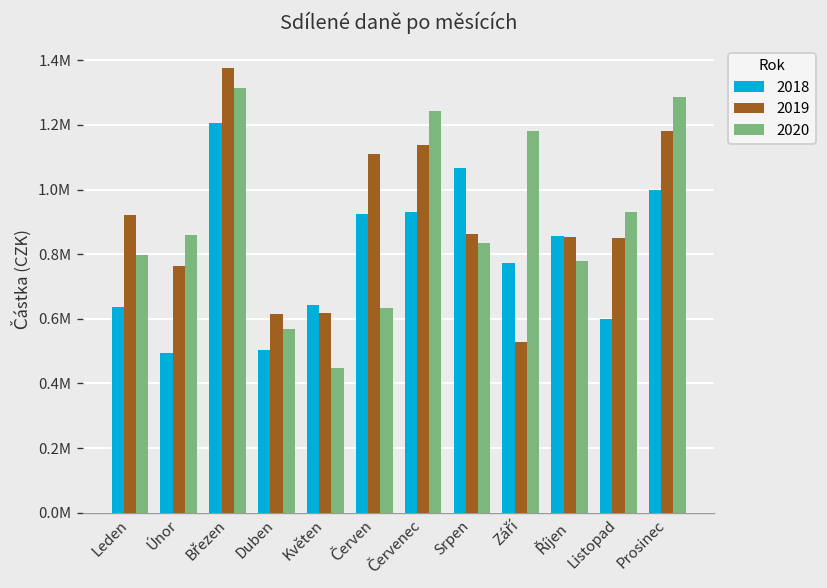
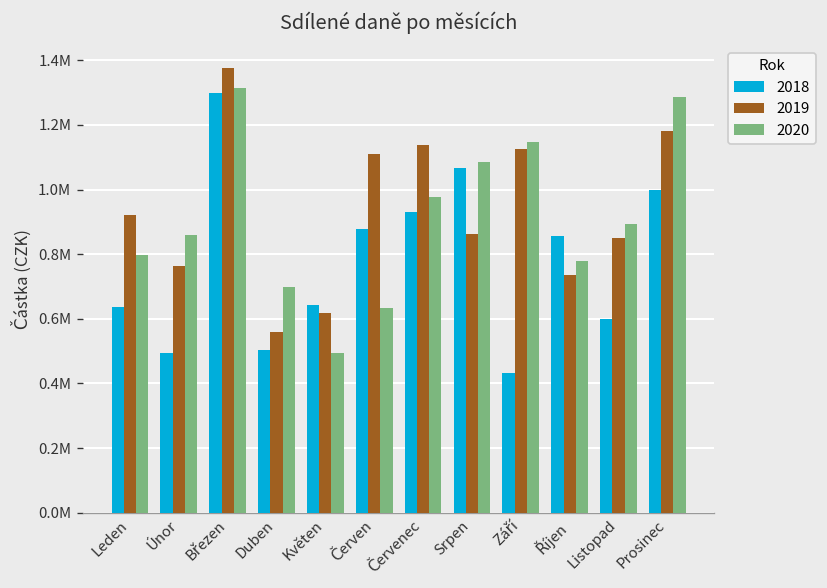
  {
    "2018": {
      "Leden": 640000,
      "Únor": 490000,
-     "Březen": 1200000,
+     "Březen": 1300000,
      "Duben": 500000,
      "Květen": 640000,
-     "Červen": 920000,
+     "Červen": 880000,
      "Červenec": 930000,
      "Srpen": 1070000,
-     "Září": 770000,
+     "Září": 430000,
      "Říjen": 850000,
      "Listopad": 600000,
      "Prosinec": 1000000
    },
    "2019": {
      "Leden": 920000,
      "Únor": 760000,
      "Březen": 1380000,
-     "Duben": 610000,
+     "Duben": 560000,
      "Květen": 620000,
      "Červen": 1110000,
      "Červenec": 1140000,
      "Srpen": 860000,
-     "Září": 530000,
-     "Říjen": 850000,
+     "Září": 1130000,
+     "Říjen": 740000,
      "Listopad": 850000,
      "Prosinec": 1180000
    },
    "2020": {
      "Leden": 800000,
      "Únor": 860000,
      "Březen": 1320000,
-     "Duben": 570000,
-     "Květen": 450000,
+     "Duben": 700000,
+     "Květen": 490000,
      "Červen": 630000,
-     "Červenec": 1240000,
-     "Srpen": 830000,
-     "Září": 1180000,
+     "Červenec": 980000,
+     "Srpen": 1090000,
+     "Září": 1150000,
      "Říjen": 780000,
-     "Listopad": 930000,
+     "Listopad": 890000,
      "Prosinec": 1290000
    }
  }
